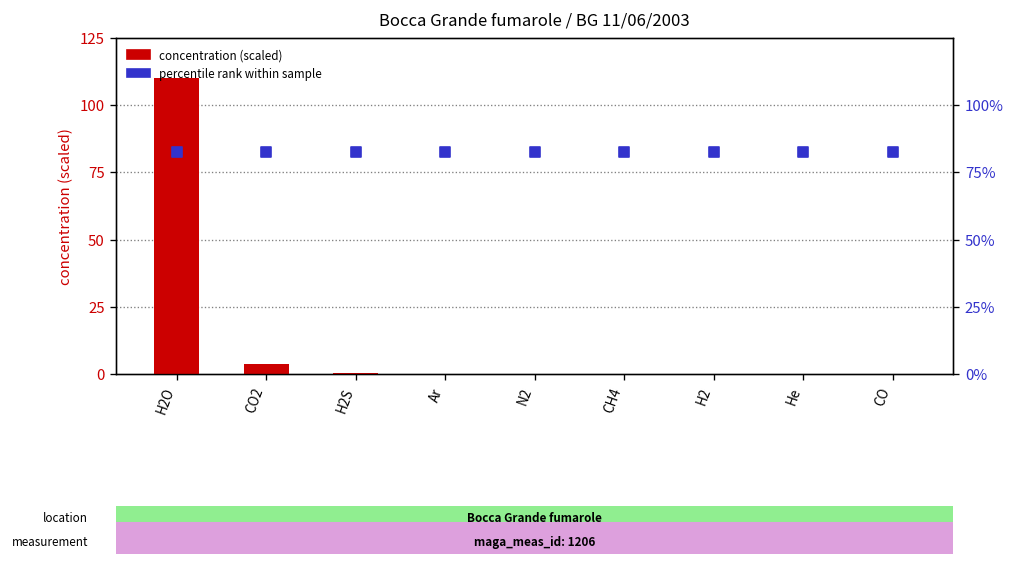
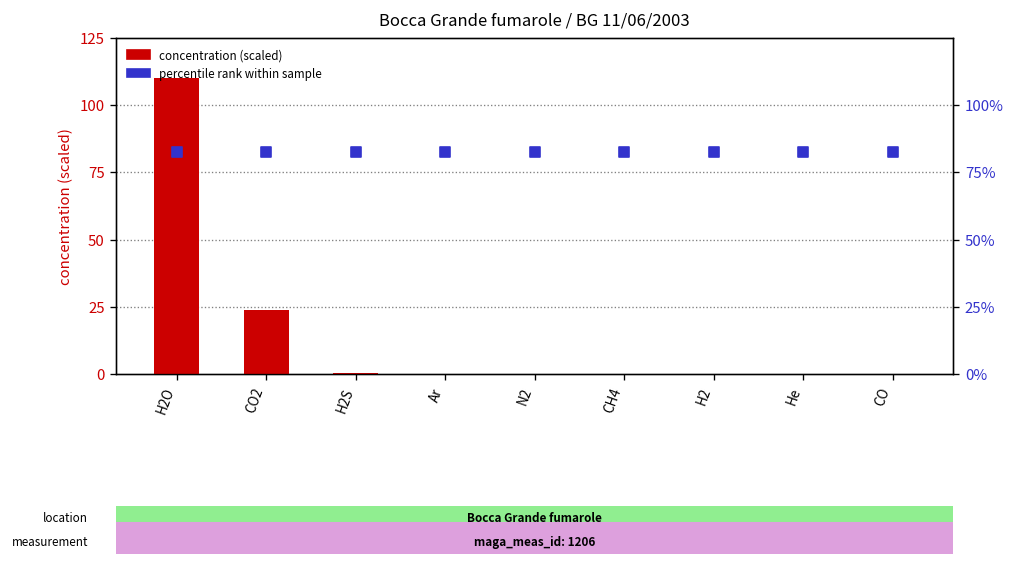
  {
    "concentration (scaled)": {
      "H2O": 110,
-     "CO2": 4
+     "CO2": 24
    }
  }
